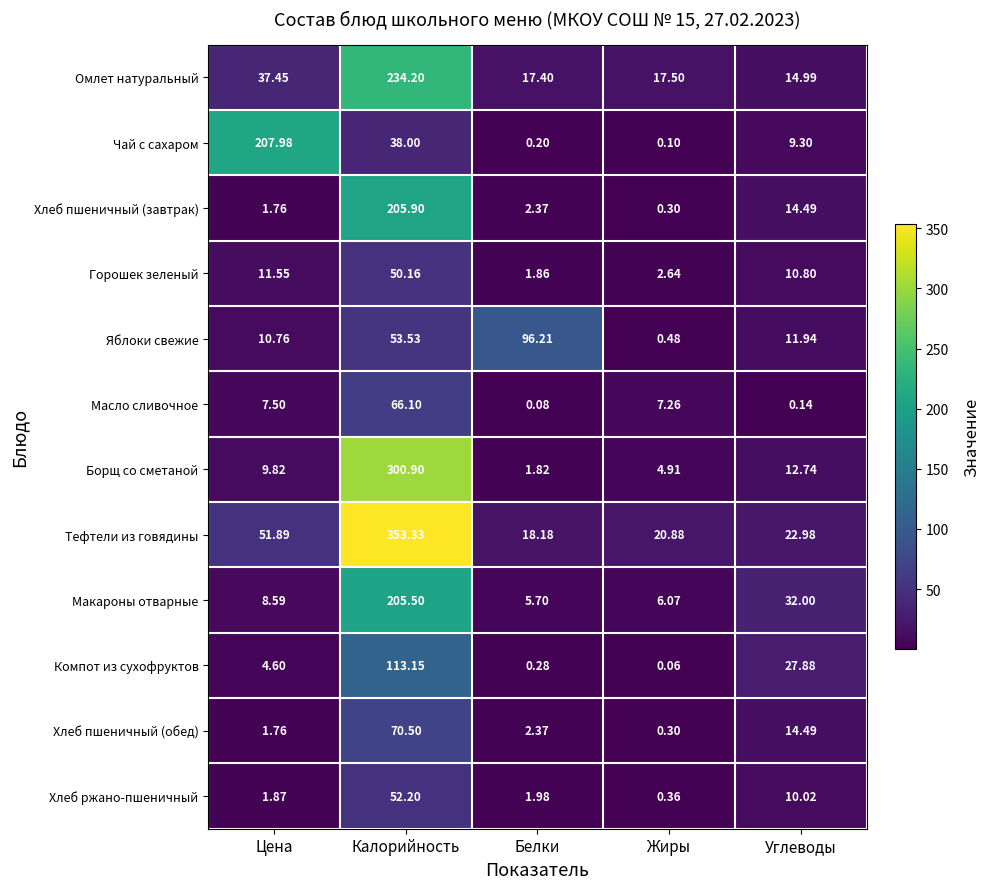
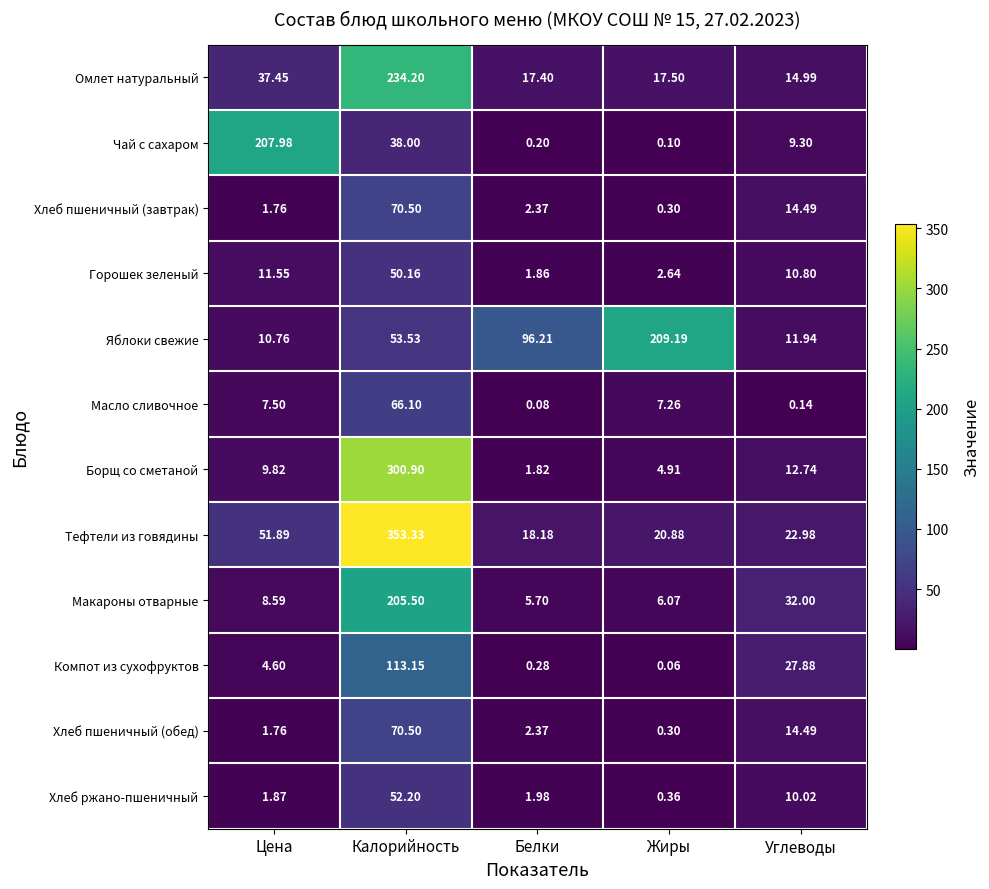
  {
    "Омлет натуральный": {
      "Цена": 37.45,
      "Калорийность": 234.20,
      "Белки": 17.40,
      "Жиры": 17.50,
      "Углеводы": 14.99
    },
    "Чай с сахаром": {
      "Цена": 207.98,
      "Калорийность": 38.00,
      "Белки": 0.20,
      "Жиры": 0.10,
      "Углеводы": 9.30
    },
    "Хлеб пшеничный (завтрак)": {
      "Цена": 1.76,
-     "Калорийность": 205.90,
+     "Калорийность": 70.50,
      "Белки": 2.37,
      "Жиры": 0.30,
      "Углеводы": 14.49
    },
    "Горошек зеленый": {
      "Цена": 11.55,
      "Калорийность": 50.16,
      "Белки": 1.86,
      "Жиры": 2.64,
      "Углеводы": 10.80
    },
    "Яблоки свежие": {
      "Цена": 10.76,
      "Калорийность": 53.53,
      "Белки": 96.21,
-     "Жиры": 0.48,
+     "Жиры": 209.19,
      "Углеводы": 11.94
    },
    "Масло сливочное": {
      "Цена": 7.50,
      "Калорийность": 66.10,
      "Белки": 0.08,
      "Жиры": 7.26,
      "Углеводы": 0.14
    },
    "Борщ со сметаной": {
      "Цена": 9.82,
      "Калорийность": 300.90,
      "Белки": 1.82,
      "Жиры": 4.91,
      "Углеводы": 12.74
    },
    "Тефтели из говядины": {
      "Цена": 51.89,
      "Калорийность": 353.33,
      "Белки": 18.18,
      "Жиры": 20.88,
      "Углеводы": 22.98
    },
    "Макароны отварные": {
      "Цена": 8.59,
      "Калорийность": 205.50,
      "Белки": 5.70,
      "Жиры": 6.07,
      "Углеводы": 32.00
    },
    "Компот из сухофруктов": {
      "Цена": 4.60,
      "Калорийность": 113.15,
      "Белки": 0.28,
      "Жиры": 0.06,
      "Углеводы": 27.88
    },
    "Хлеб пшеничный (обед)": {
      "Цена": 1.76,
      "Калорийность": 70.50,
      "Белки": 2.37,
      "Жиры": 0.30,
      "Углеводы": 14.49
    },
    "Хлеб ржано-пшеничный": {
      "Цена": 1.87,
      "Калорийность": 52.20,
      "Белки": 1.98,
      "Жиры": 0.36,
      "Углеводы": 10.02
    }
  }
